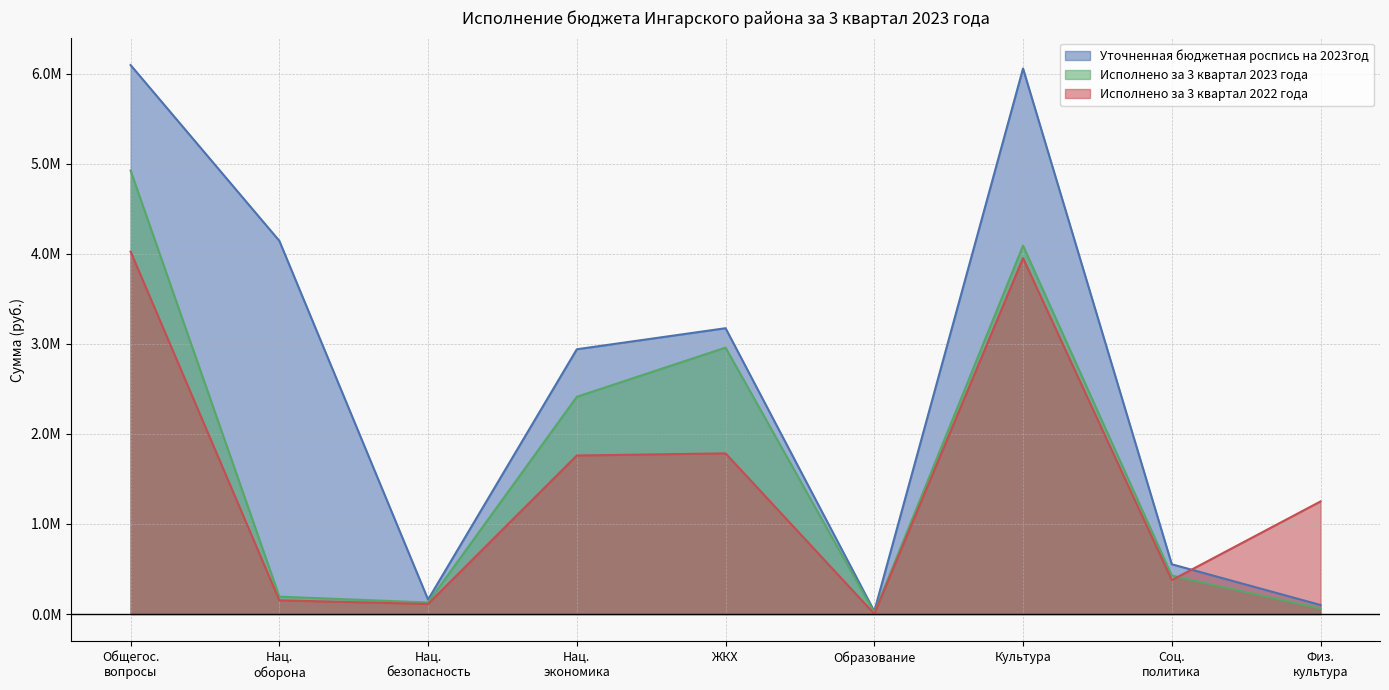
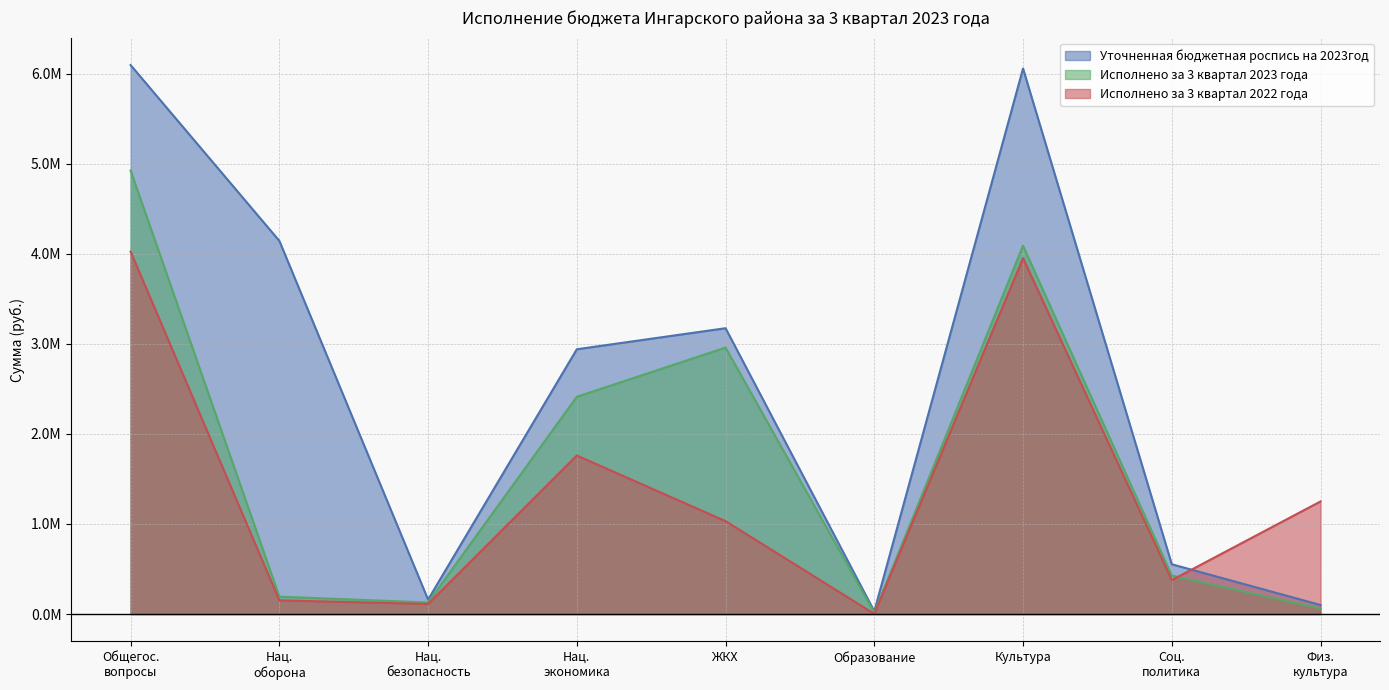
  {
    "Уточненная бюджетная роспись на 2023год": {
      "Общегос. вопросы": 6100000,
      "Нац. оборона": 4100000,
      "Нац. безопасность": 200000,
      "Нац. экономика": 2900000,
      "ЖКХ": 3200000,
      "Культура": 6100000,
      "Соц. политика": 600000,
      "Физ. культура": 100000
    },
    "Исполнено за 3 квартал 2023 года": {
      "Общегос. вопросы": 4900000,
      "Нац. оборона": 200000,
      "Нац. экономика": 2400000,
      "ЖКХ": 3000000,
      "Культура": 4100000,
      "Соц. политика": 400000,
      "Физ. культура": 100000
    },
    "Исполнено за 3 квартал 2022 года": {
      "Общегос. вопросы": 4000000,
      "Нац. оборона": 200000,
      "Нац. экономика": 1800000,
-     "ЖКХ": 1800000,
+     "ЖКХ": 1000000,
      "Культура": 4000000,
      "Соц. политика": 400000,
      "Физ. культура": 1300000
    }
  }
